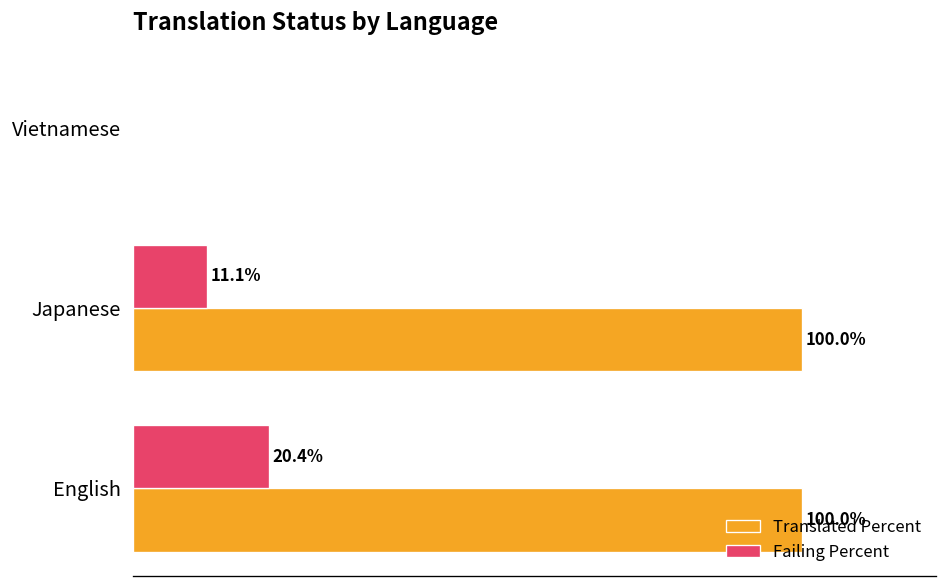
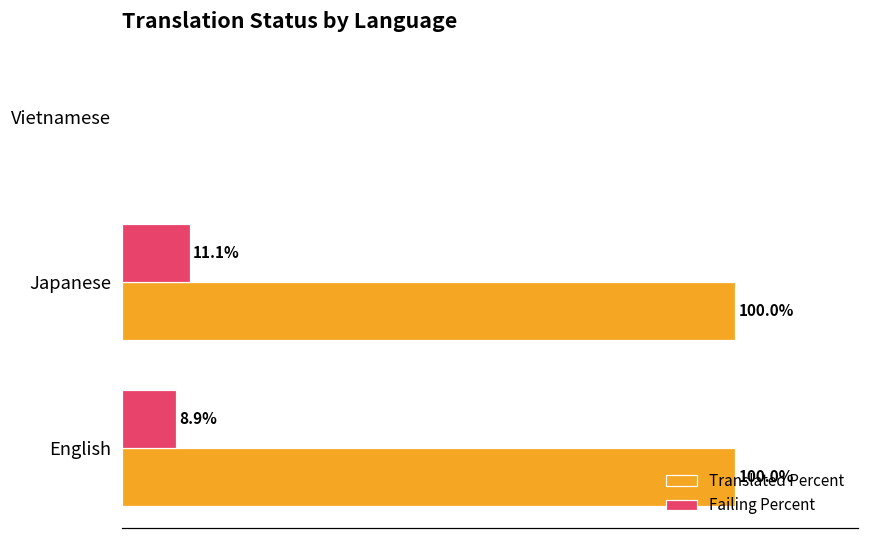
  {
    "Translated Percent": {
      "Japanese": "100.0%",
      "English": "100.0%"
    },
    "Failing Percent": {
      "Japanese": "11.1%",
-     "English": "20.4%"
+     "English": "8.9%"
    }
  }
